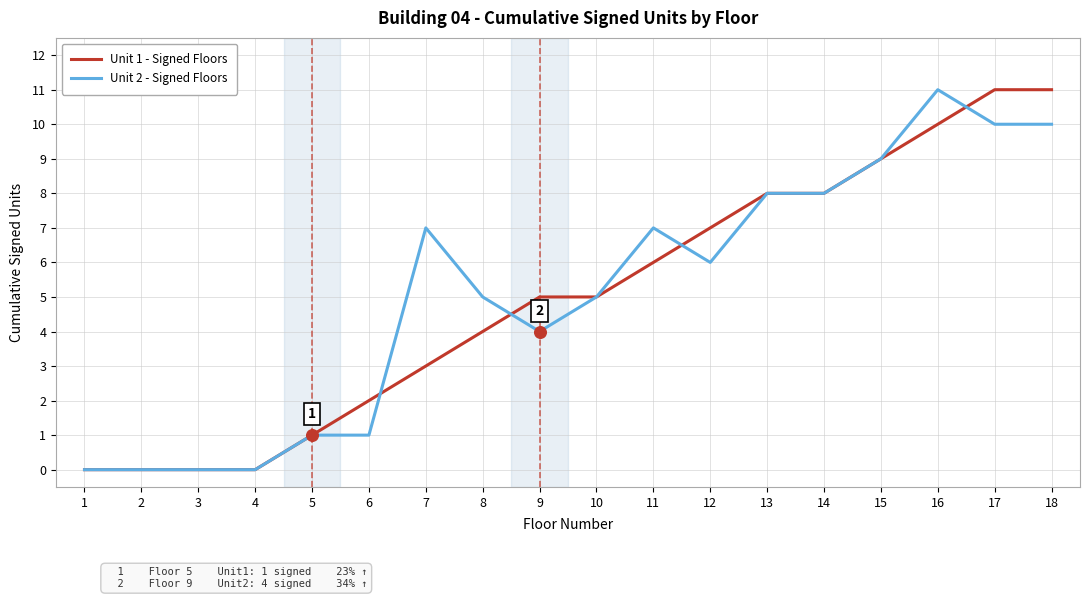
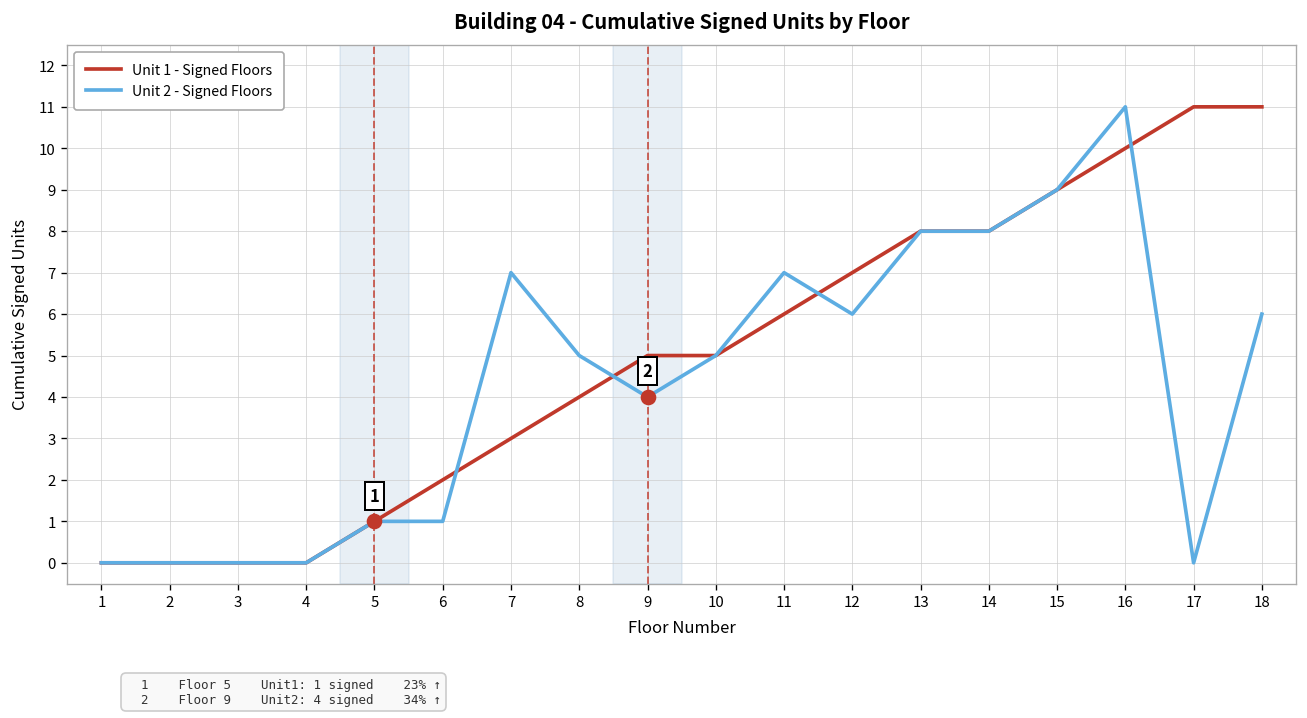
  {
    "Unit 2 - Signed Floors": {
      "6": 1,
      "7": 7,
      "8": 5,
      "11": 7,
      "12": 6,
      "16": 11,
-     "17": 10,
-     "18": 10
+     "17": 0,
+     "18": 6
    }
  }
